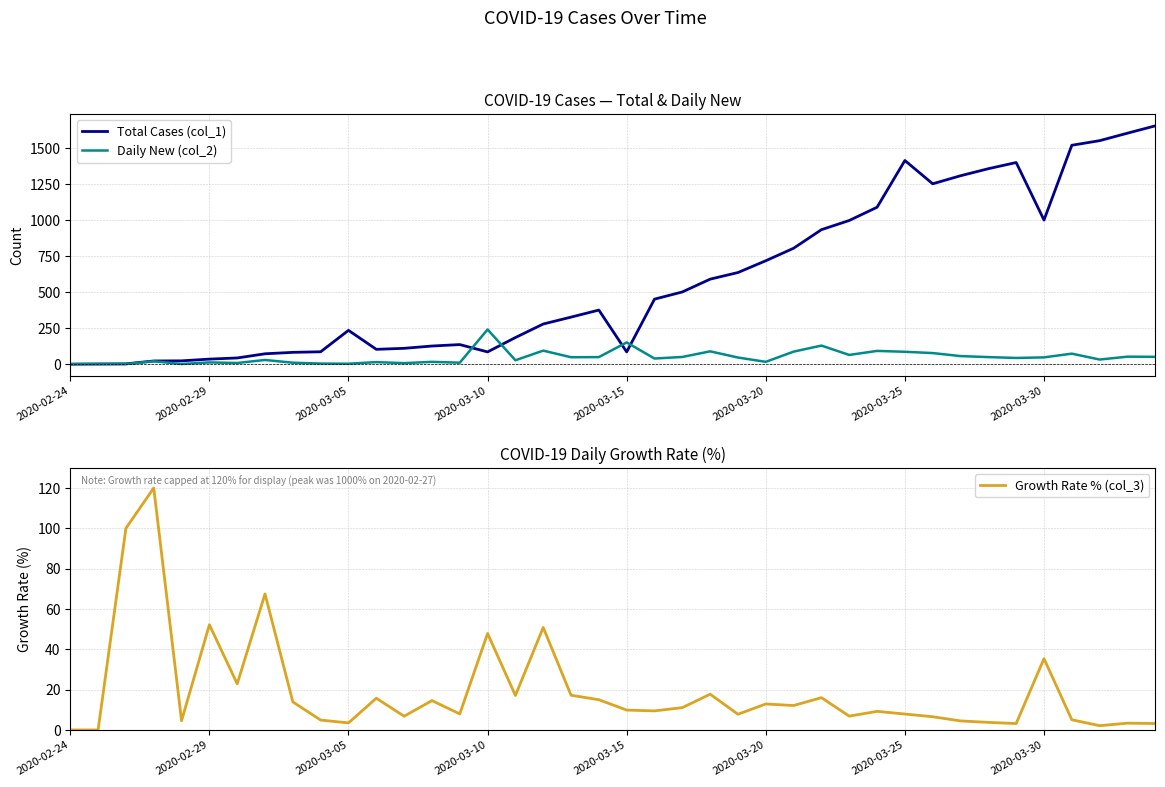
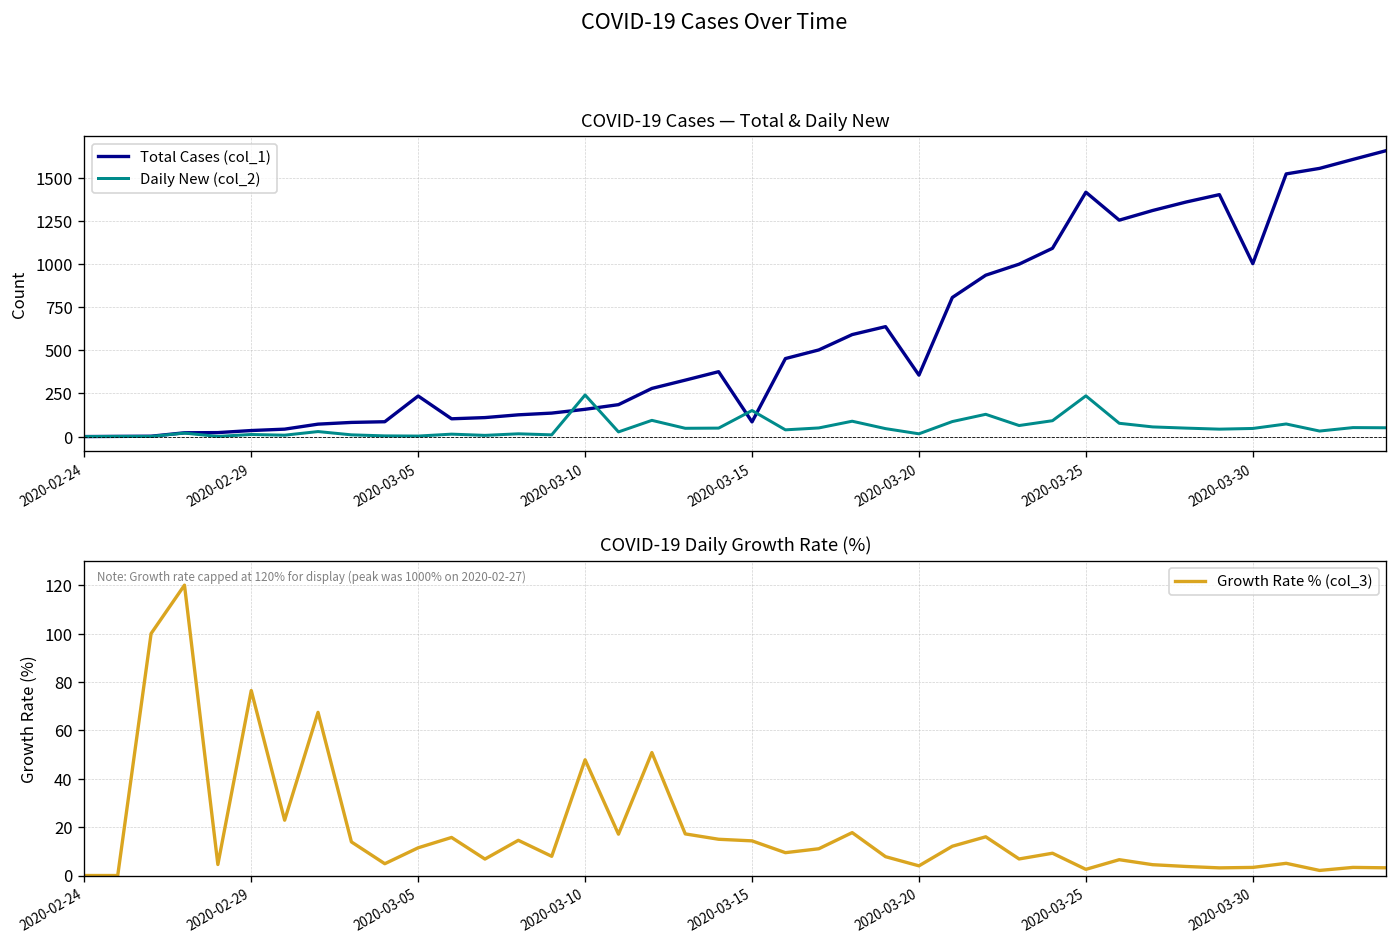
  {
    "COVID-19 Cases — Total & Daily New": {
      "Total Cases (col_1)": {
        "2020-02-29": 40,
        "2020-03-05": 240,
-       "2020-03-10": 90,
+       "2020-03-10": 160,
        "2020-03-15": 90,
-       "2020-03-20": 720,
+       "2020-03-20": 360,
        "2020-03-25": 1420,
        "2020-03-30": 1000
      },
      "Daily New (col_2)": {
        "2020-02-29": 10,
        "2020-03-05": 0,
        "2020-03-10": 240,
        "2020-03-15": 150,
        "2020-03-20": 20,
-       "2020-03-25": 90,
+       "2020-03-25": 240,
        "2020-03-30": 50
      }
    },
    "COVID-19 Daily Growth Rate (%)": {
      "2020-02-24": 0,
-     "2020-02-29": 52,
-     "2020-03-05": 3,
+     "2020-02-29": 76,
+     "2020-03-05": 11,
      "2020-03-10": 48,
-     "2020-03-15": 10,
-     "2020-03-20": 13,
-     "2020-03-25": 8,
-     "2020-03-30": 35
+     "2020-03-15": 14,
+     "2020-03-20": 4,
+     "2020-03-25": 3,
+     "2020-03-30": 3
    }
  }
